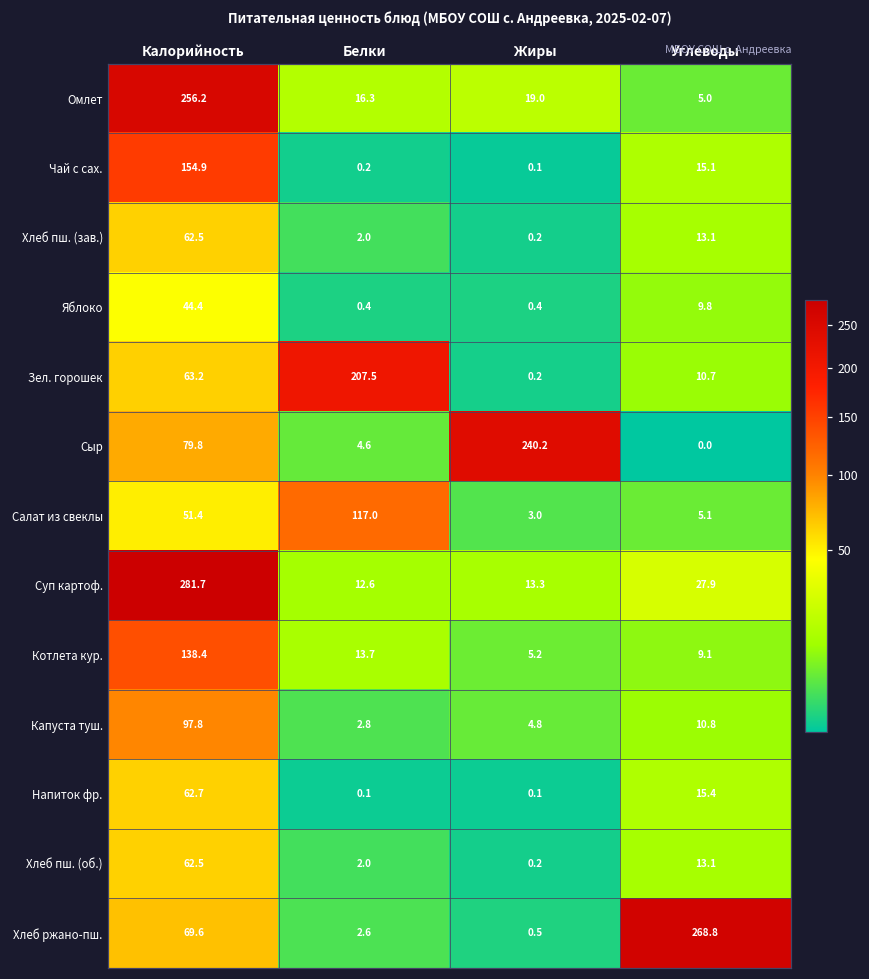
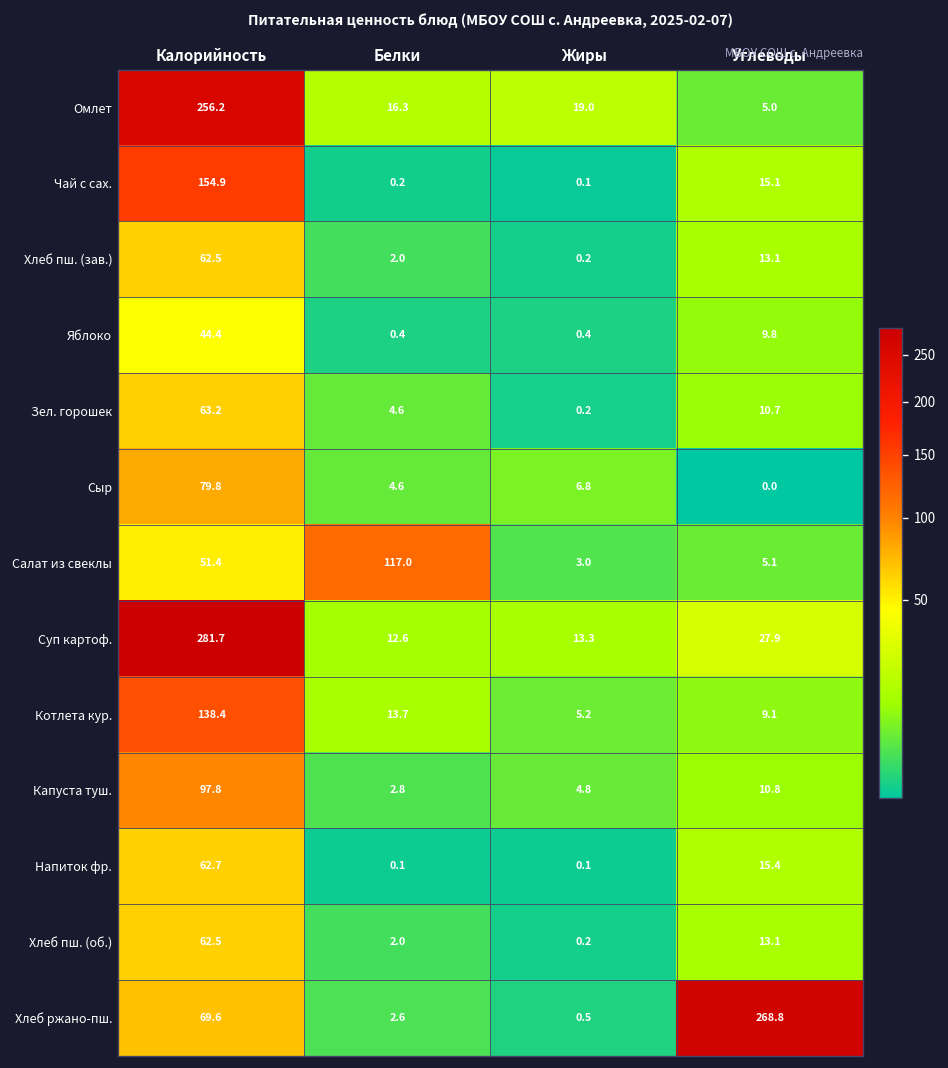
  {
    "Омлет": {
      "Калорийность": 256.2,
      "Белки": 16.3,
      "Жиры": 19.0,
      "Углеводы": 5.0
    },
    "Чай с сах.": {
      "Калорийность": 154.9,
      "Белки": 0.2,
      "Жиры": 0.1,
      "Углеводы": 15.1
    },
    "Хлеб пш. (зав.)": {
      "Калорийность": 62.5,
      "Белки": 2.0,
      "Жиры": 0.2,
      "Углеводы": 13.1
    },
    "Яблоко": {
      "Калорийность": 44.4,
      "Белки": 0.4,
      "Жиры": 0.4,
      "Углеводы": 9.8
    },
    "Зел. горошек": {
      "Калорийность": 63.2,
-     "Белки": 207.5,
+     "Белки": 4.6,
      "Жиры": 0.2,
      "Углеводы": 10.7
    },
    "Сыр": {
      "Калорийность": 79.8,
      "Белки": 4.6,
-     "Жиры": 240.2,
+     "Жиры": 6.8,
      "Углеводы": 0.0
    },
    "Салат из свеклы": {
      "Калорийность": 51.4,
      "Белки": 117.0,
      "Жиры": 3.0,
      "Углеводы": 5.1
    },
    "Суп картоф.": {
      "Калорийность": 281.7,
      "Белки": 12.6,
      "Жиры": 13.3,
      "Углеводы": 27.9
    },
    "Котлета кур.": {
      "Калорийность": 138.4,
      "Белки": 13.7,
      "Жиры": 5.2,
      "Углеводы": 9.1
    },
    "Капуста туш.": {
      "Калорийность": 97.8,
      "Белки": 2.8,
      "Жиры": 4.8,
      "Углеводы": 10.8
    },
    "Напиток фр.": {
      "Калорийность": 62.7,
      "Белки": 0.1,
      "Жиры": 0.1,
      "Углеводы": 15.4
    },
    "Хлеб пш. (об.)": {
      "Калорийность": 62.5,
      "Белки": 2.0,
      "Жиры": 0.2,
      "Углеводы": 13.1
    },
    "Хлеб ржано-пш.": {
      "Калорийность": 69.6,
      "Белки": 2.6,
      "Жиры": 0.5,
      "Углеводы": 268.8
    }
  }
